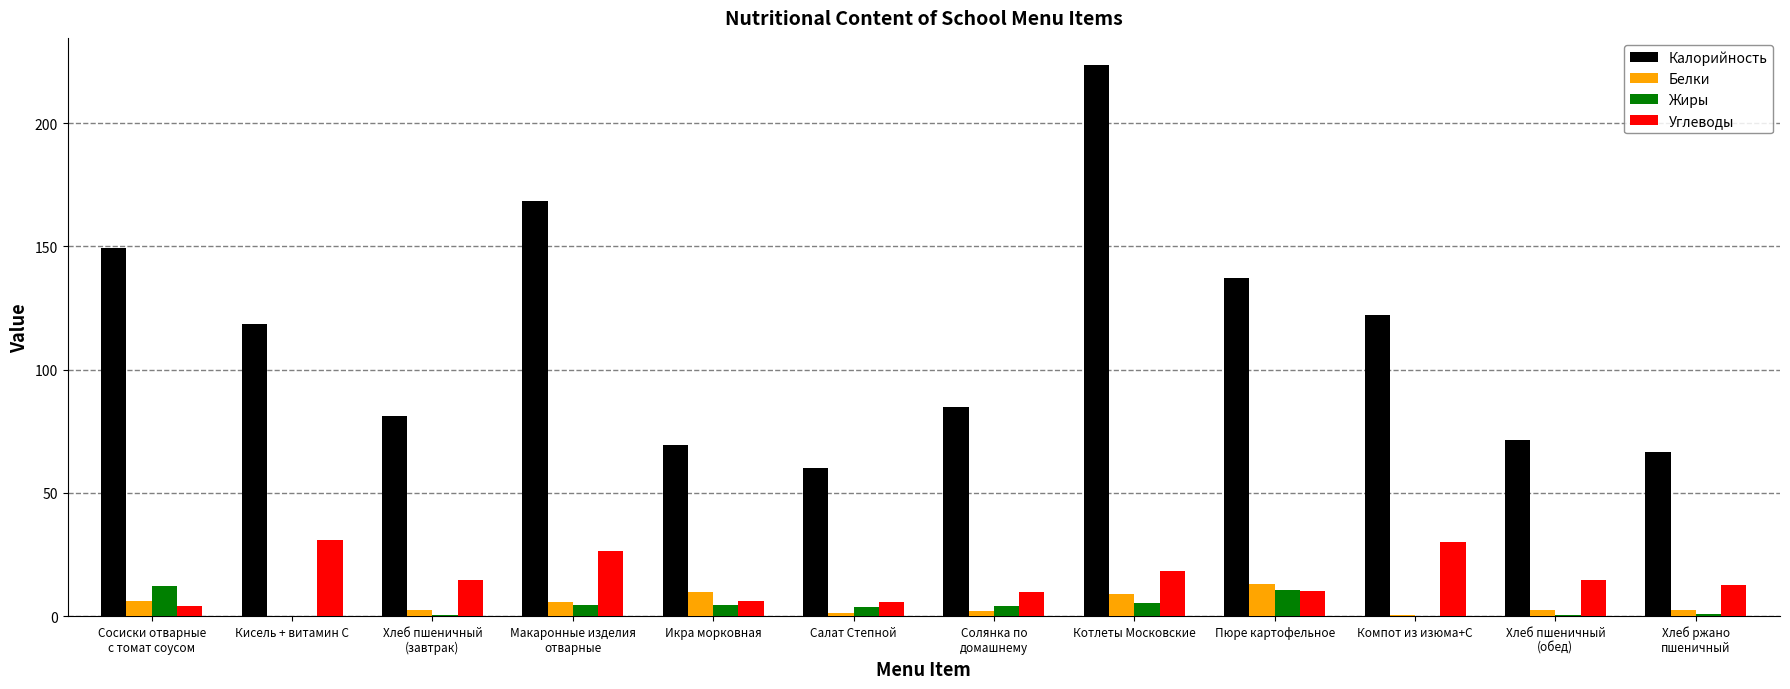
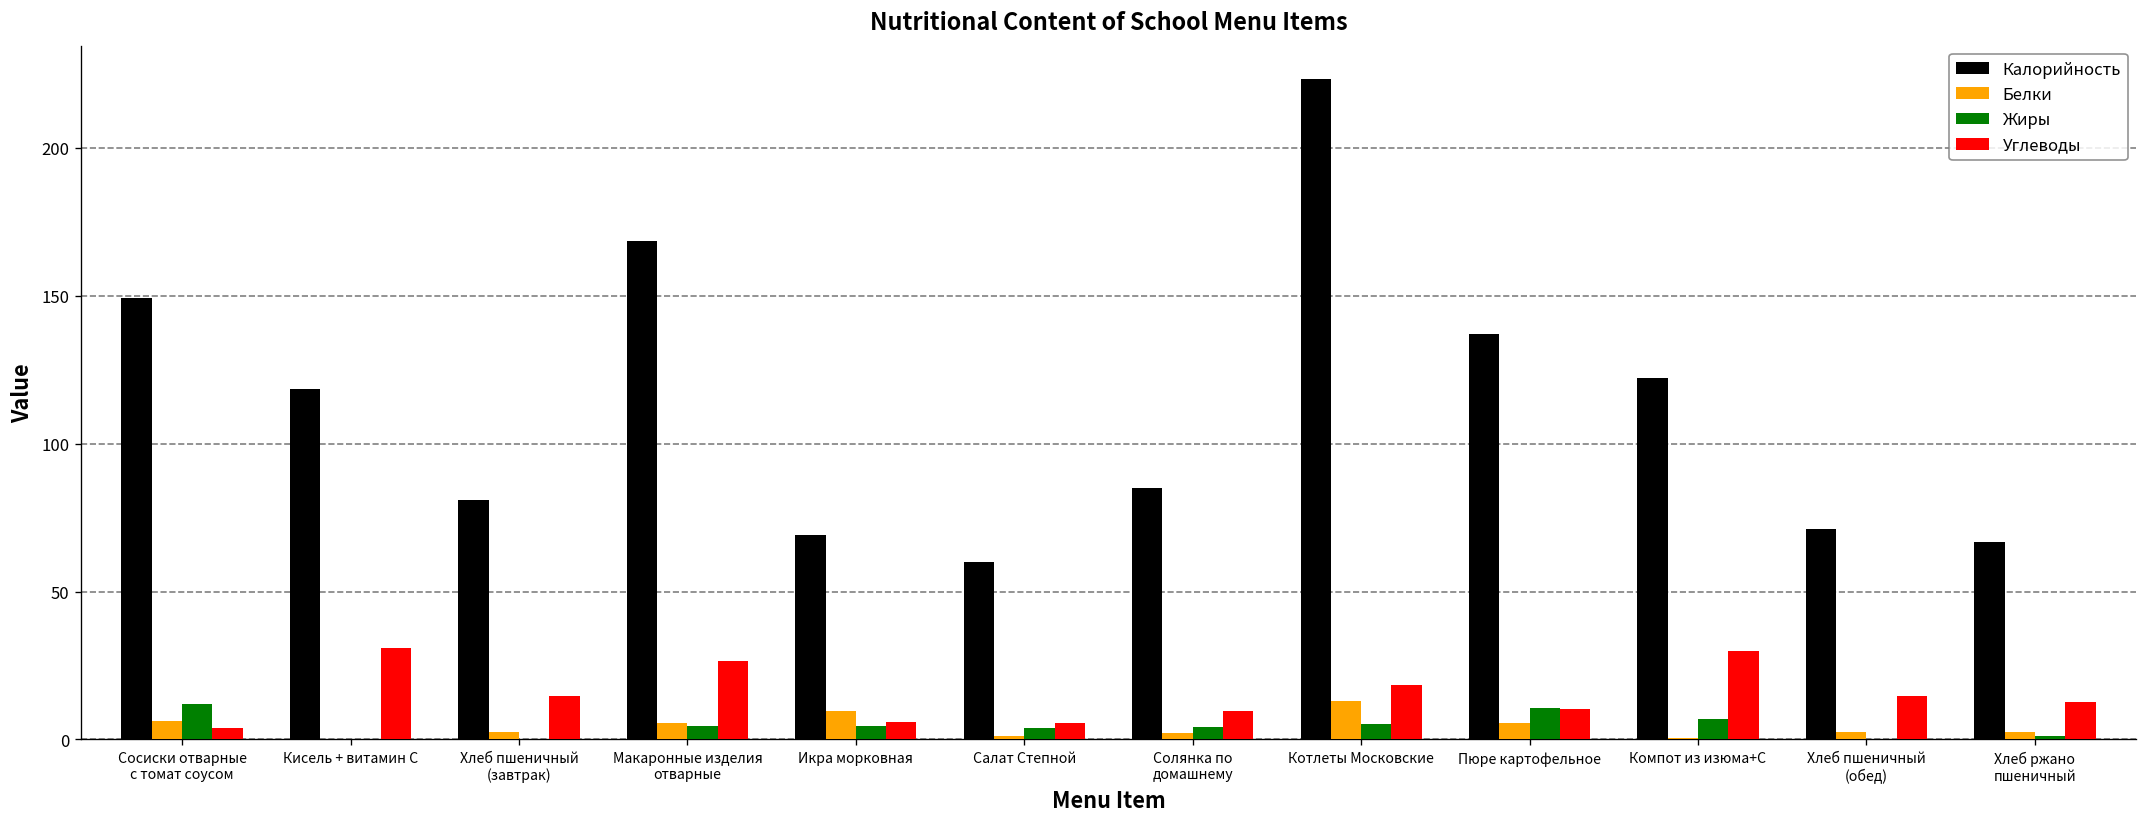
  {
    "Калорийность": {
      "Сосиски отварные с томат соусом": 149,
      "Кисель + витамин С": 119,
      "Хлеб пшеничный (завтрак)": 81,
      "Макаронные изделия отварные": 168,
      "Икра морковная": 69,
      "Салат Степной": 60,
      "Солянка по домашнему": 85,
      "Котлеты Московские": 223,
      "Пюре картофельное": 137,
      "Компот из изюма+С": 122,
      "Хлеб пшеничный (обед)": 71,
      "Хлеб ржано пшеничный": 67
    },
    "Белки": {
      "Сосиски отварные с томат соусом": 6,
      "Кисель + витамин С": 0,
      "Хлеб пшеничный (завтрак)": 2,
      "Макаронные изделия отварные": 6,
      "Икра морковная": 10,
      "Салат Степной": 1,
      "Солянка по домашнему": 2,
-     "Котлеты Московские": 9,
-     "Пюре картофельное": 13,
+     "Котлеты Московские": 13,
+     "Пюре картофельное": 6,
      "Хлеб пшеничный (обед)": 2,
      "Хлеб ржано пшеничный": 2
    },
    "Жиры": {
      "Сосиски отварные с томат соусом": 12,
      "Кисель + витамин С": 0,
      "Макаронные изделия отварные": 5,
      "Икра морковная": 5,
      "Салат Степной": 4,
      "Солянка по домашнему": 4,
      "Котлеты Московские": 5,
      "Пюре картофельное": 11,
-     "Компот из изюма+С": 0,
+     "Компот из изюма+С": 7,
      "Хлеб ржано пшеничный": 1
    },
    "Углеводы": {
      "Сосиски отварные с томат соусом": 4,
      "Кисель + витамин С": 31,
      "Хлеб пшеничный (завтрак)": 15,
      "Макаронные изделия отварные": 26,
      "Икра морковная": 6,
      "Салат Степной": 6,
      "Солянка по домашнему": 10,
      "Котлеты Московские": 18,
      "Пюре картофельное": 10,
      "Компот из изюма+С": 30,
      "Хлеб пшеничный (обед)": 15,
      "Хлеб ржано пшеничный": 13
    }
  }
